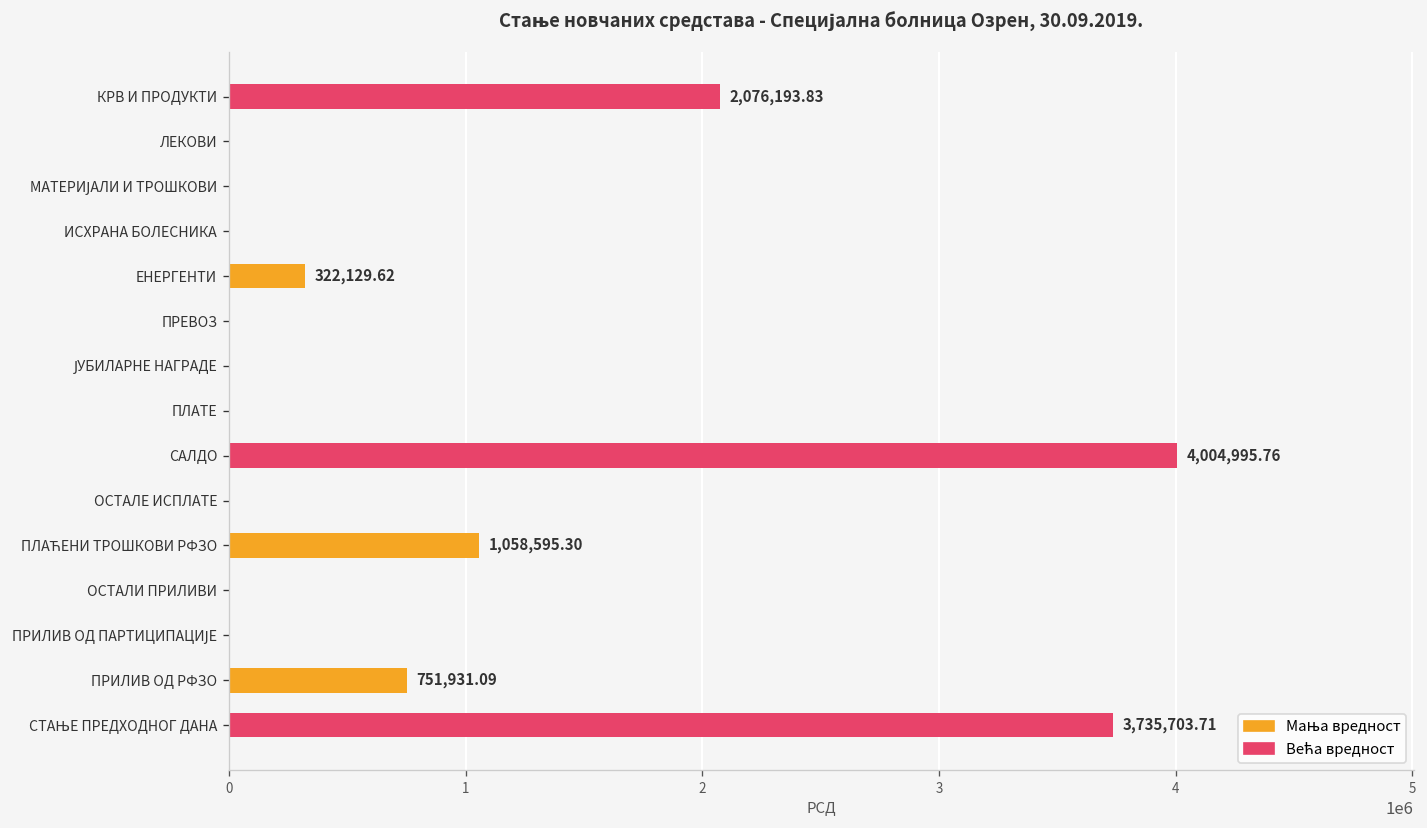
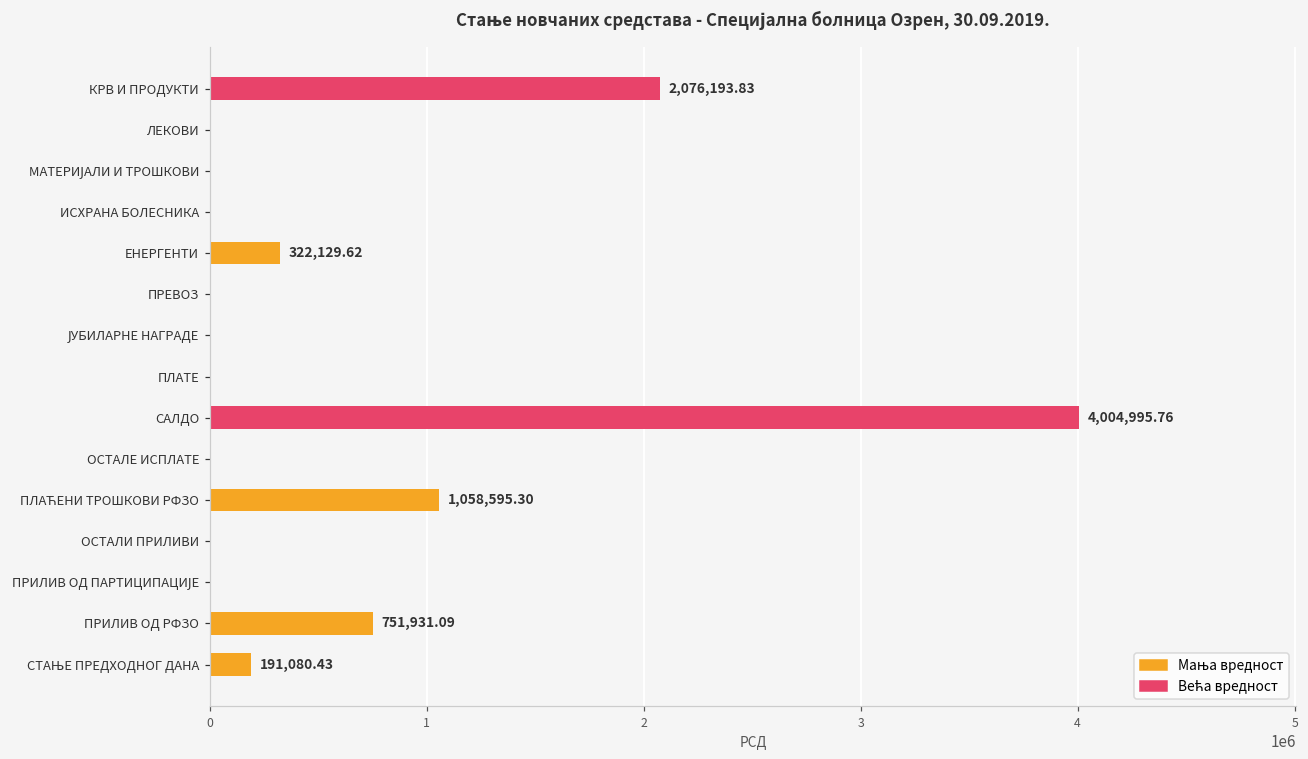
  {
    "КРВ И ПРОДУКТИ": "2,076,193.83",
    "ЕНЕРГЕНТИ": "322,129.62",
    "САЛДО": "4,004,995.76",
    "ПЛАЋЕНИ ТРОШКОВИ РФЗО": "1,058,595.30",
    "ПРИЛИВ ОД РФЗО": "751,931.09",
-   "СТАЊЕ ПРЕДХОДНОГ ДАНА": "3,735,703.71"
+   "СТАЊЕ ПРЕДХОДНОГ ДАНА": "191,080.43"
  }
